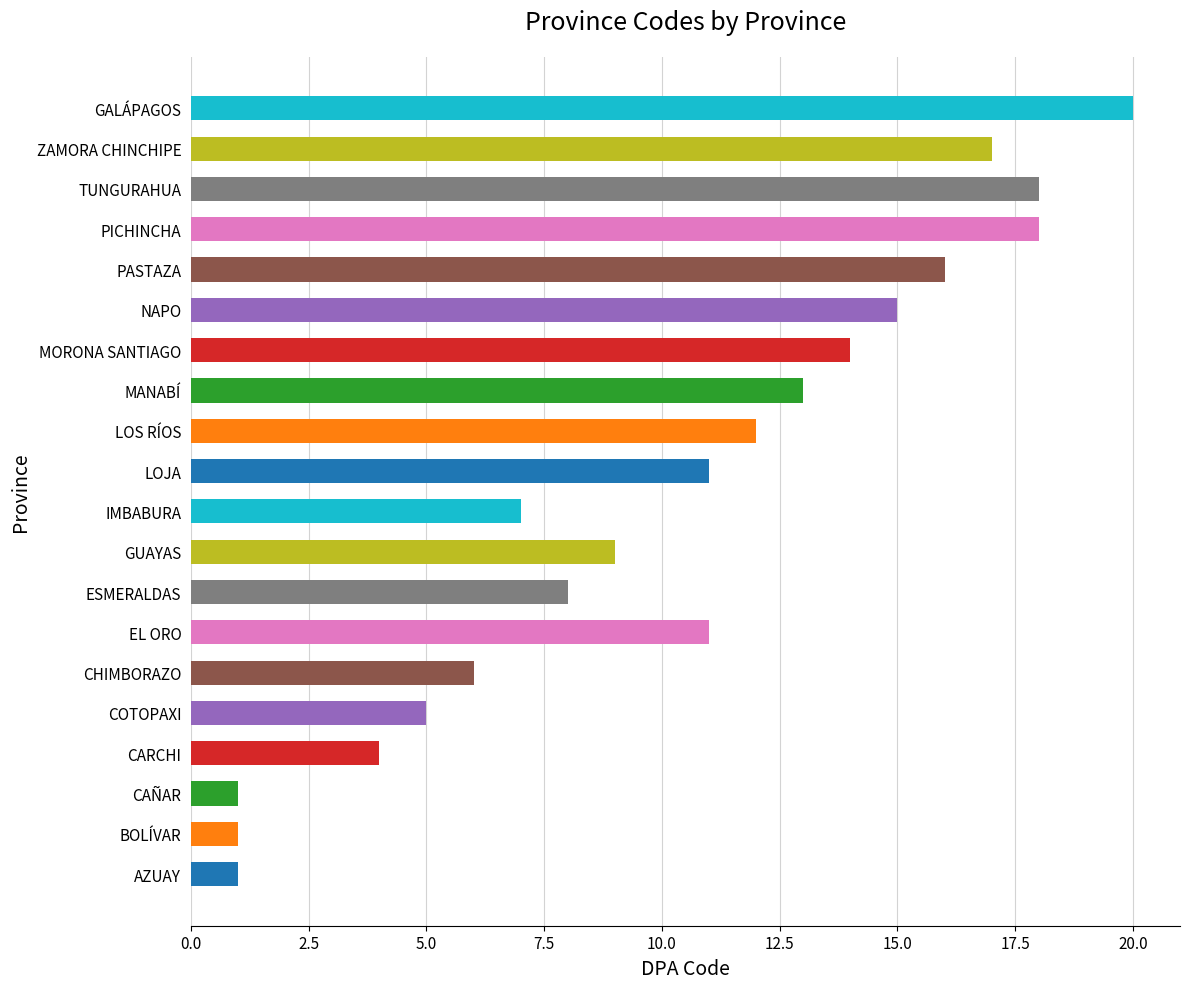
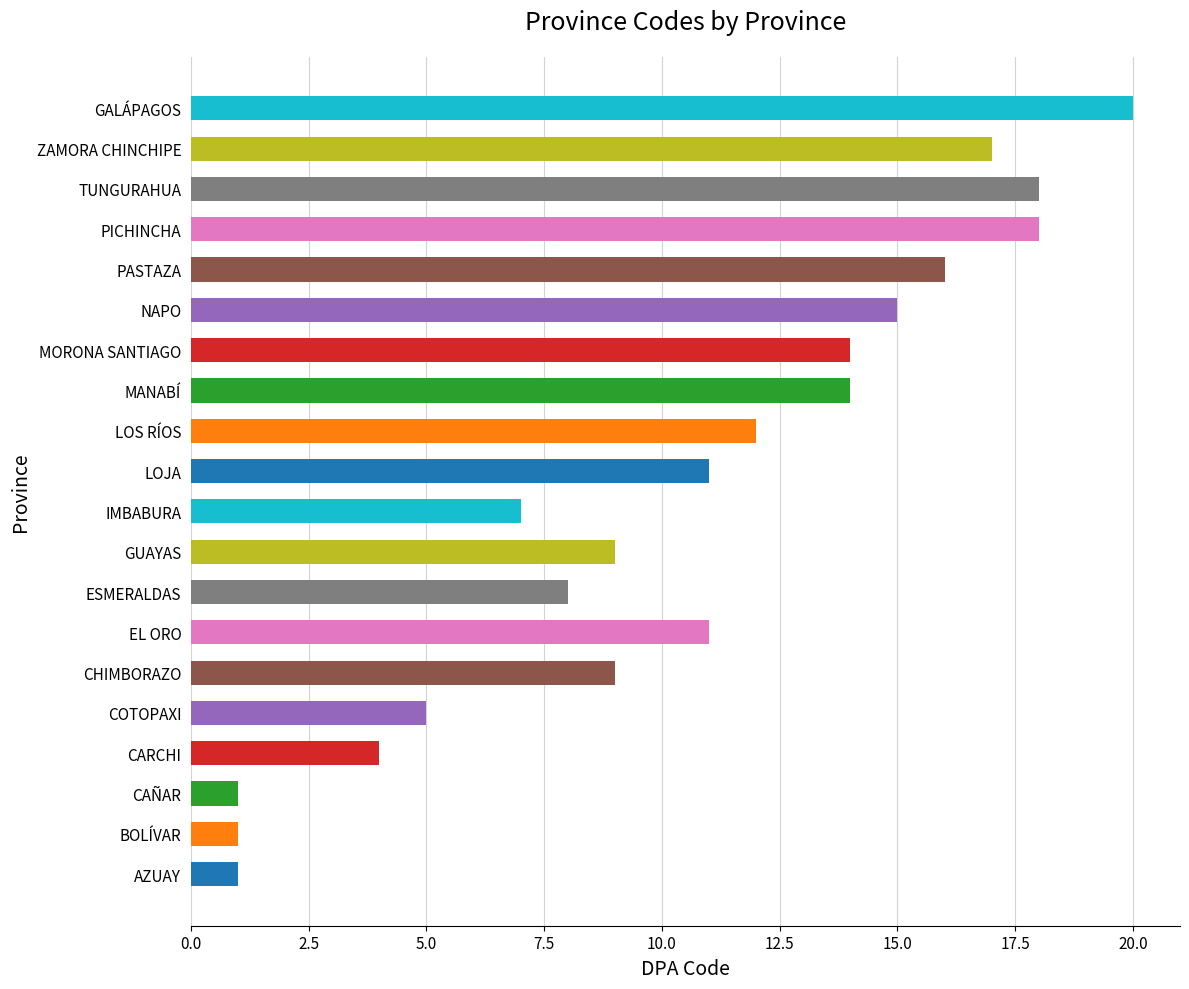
  {
    "GALÁPAGOS": 20,
    "ZAMORA CHINCHIPE": 17,
    "TUNGURAHUA": 18,
    "PICHINCHA": 18,
    "PASTAZA": 16,
    "NAPO": 15,
    "MORONA SANTIAGO": 14,
-   "MANABÍ": 13,
+   "MANABÍ": 14,
    "LOS RÍOS": 12,
    "LOJA": 11,
    "IMBABURA": 7,
    "GUAYAS": 9,
    "ESMERALDAS": 8,
    "EL ORO": 11,
-   "CHIMBORAZO": 6,
+   "CHIMBORAZO": 9,
    "COTOPAXI": 5,
    "CARCHI": 4,
    "CAÑAR": 1,
    "BOLÍVAR": 1,
    "AZUAY": 1
  }
